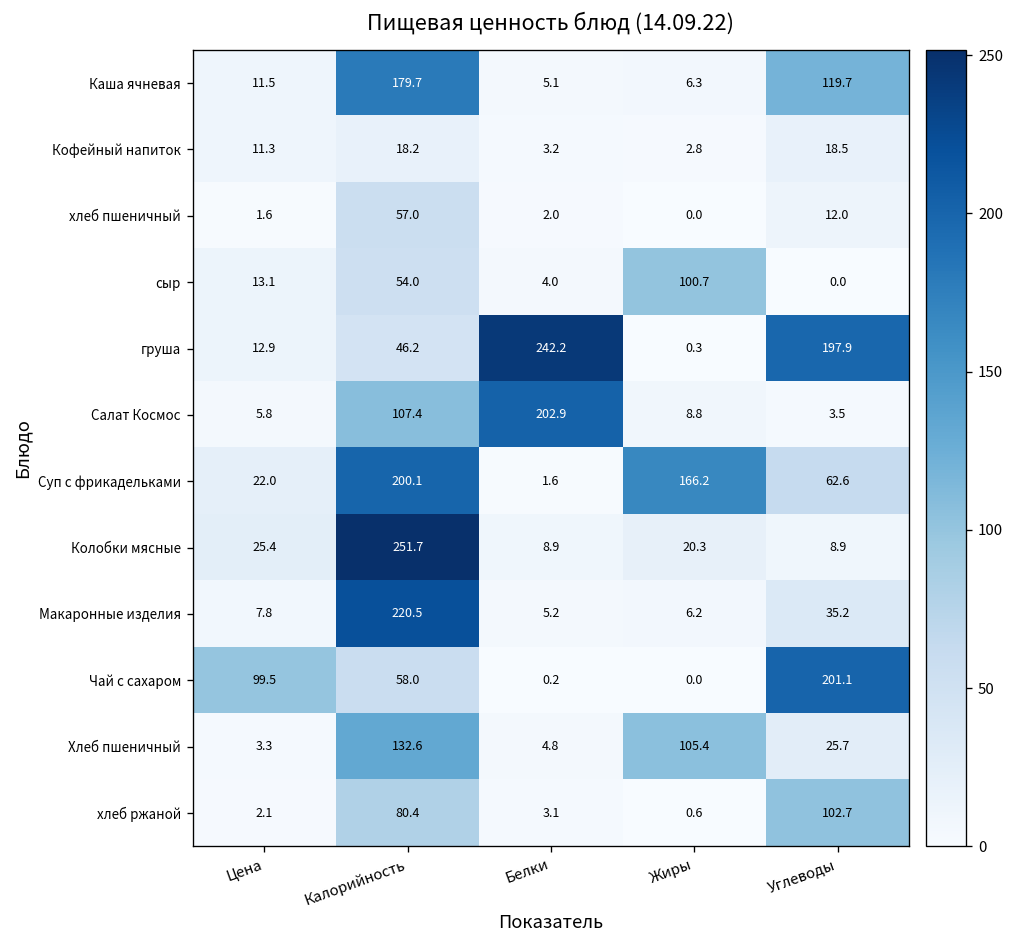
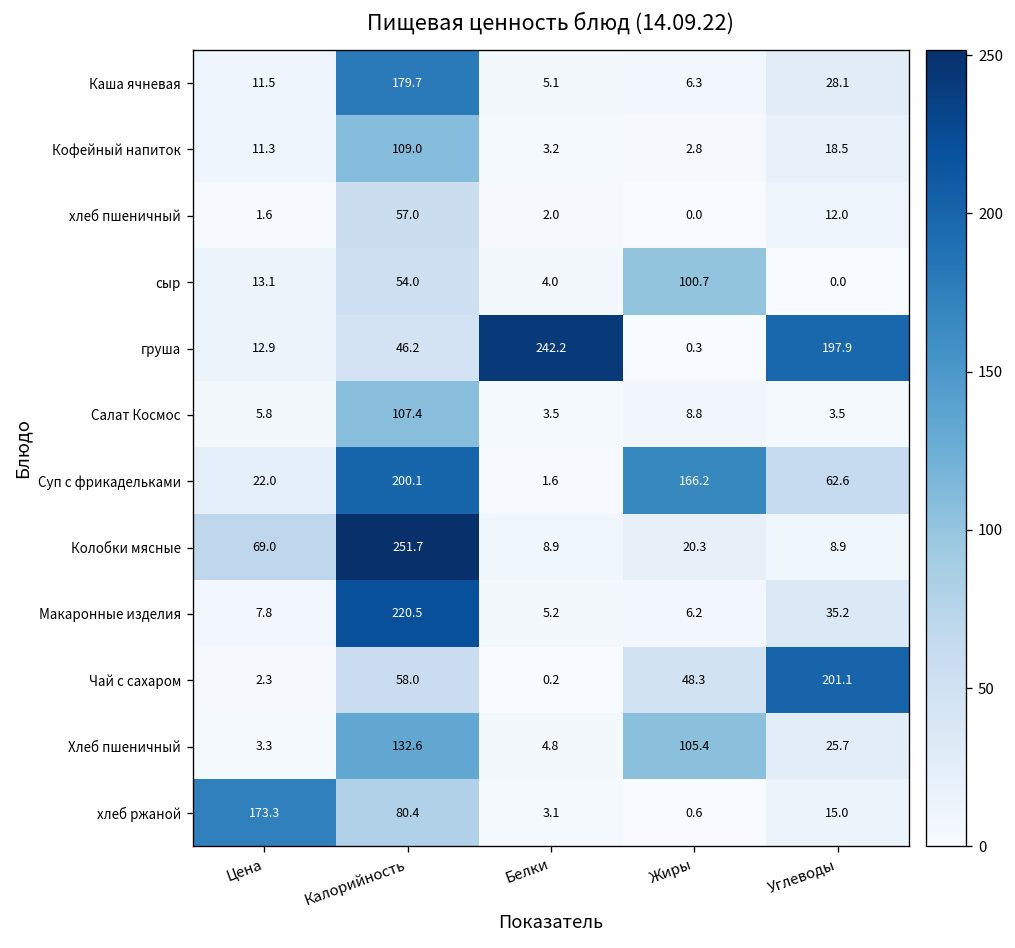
  {
    "Каша ячневая": {
      "Цена": 11.5,
      "Калорийность": 179.7,
      "Белки": 5.1,
      "Жиры": 6.3,
-     "Углеводы": 119.7
+     "Углеводы": 28.1
    },
    "Кофейный напиток": {
      "Цена": 11.3,
-     "Калорийность": 18.2,
+     "Калорийность": 109.0,
      "Белки": 3.2,
      "Жиры": 2.8,
      "Углеводы": 18.5
    },
    "хлеб пшеничный": {
      "Цена": 1.6,
      "Калорийность": 57.0,
      "Белки": 2.0,
      "Жиры": 0.0,
      "Углеводы": 12.0
    },
    "сыр": {
      "Цена": 13.1,
      "Калорийность": 54.0,
      "Белки": 4.0,
      "Жиры": 100.7,
      "Углеводы": 0.0
    },
    "груша": {
      "Цена": 12.9,
      "Калорийность": 46.2,
      "Белки": 242.2,
      "Жиры": 0.3,
      "Углеводы": 197.9
    },
    "Салат Космос": {
      "Цена": 5.8,
      "Калорийность": 107.4,
-     "Белки": 202.9,
+     "Белки": 3.5,
      "Жиры": 8.8,
      "Углеводы": 3.5
    },
    "Суп с фрикадельками": {
      "Цена": 22.0,
      "Калорийность": 200.1,
      "Белки": 1.6,
      "Жиры": 166.2,
      "Углеводы": 62.6
    },
    "Колобки мясные": {
-     "Цена": 25.4,
+     "Цена": 69.0,
      "Калорийность": 251.7,
      "Белки": 8.9,
      "Жиры": 20.3,
      "Углеводы": 8.9
    },
    "Макаронные изделия": {
      "Цена": 7.8,
      "Калорийность": 220.5,
      "Белки": 5.2,
      "Жиры": 6.2,
      "Углеводы": 35.2
    },
    "Чай с сахаром": {
-     "Цена": 99.5,
+     "Цена": 2.3,
      "Калорийность": 58.0,
      "Белки": 0.2,
-     "Жиры": 0.0,
+     "Жиры": 48.3,
      "Углеводы": 201.1
    },
    "Хлеб пшеничный": {
      "Цена": 3.3,
      "Калорийность": 132.6,
      "Белки": 4.8,
      "Жиры": 105.4,
      "Углеводы": 25.7
    },
    "хлеб ржаной": {
-     "Цена": 2.1,
+     "Цена": 173.3,
      "Калорийность": 80.4,
      "Белки": 3.1,
      "Жиры": 0.6,
-     "Углеводы": 102.7
+     "Углеводы": 15.0
    }
  }
